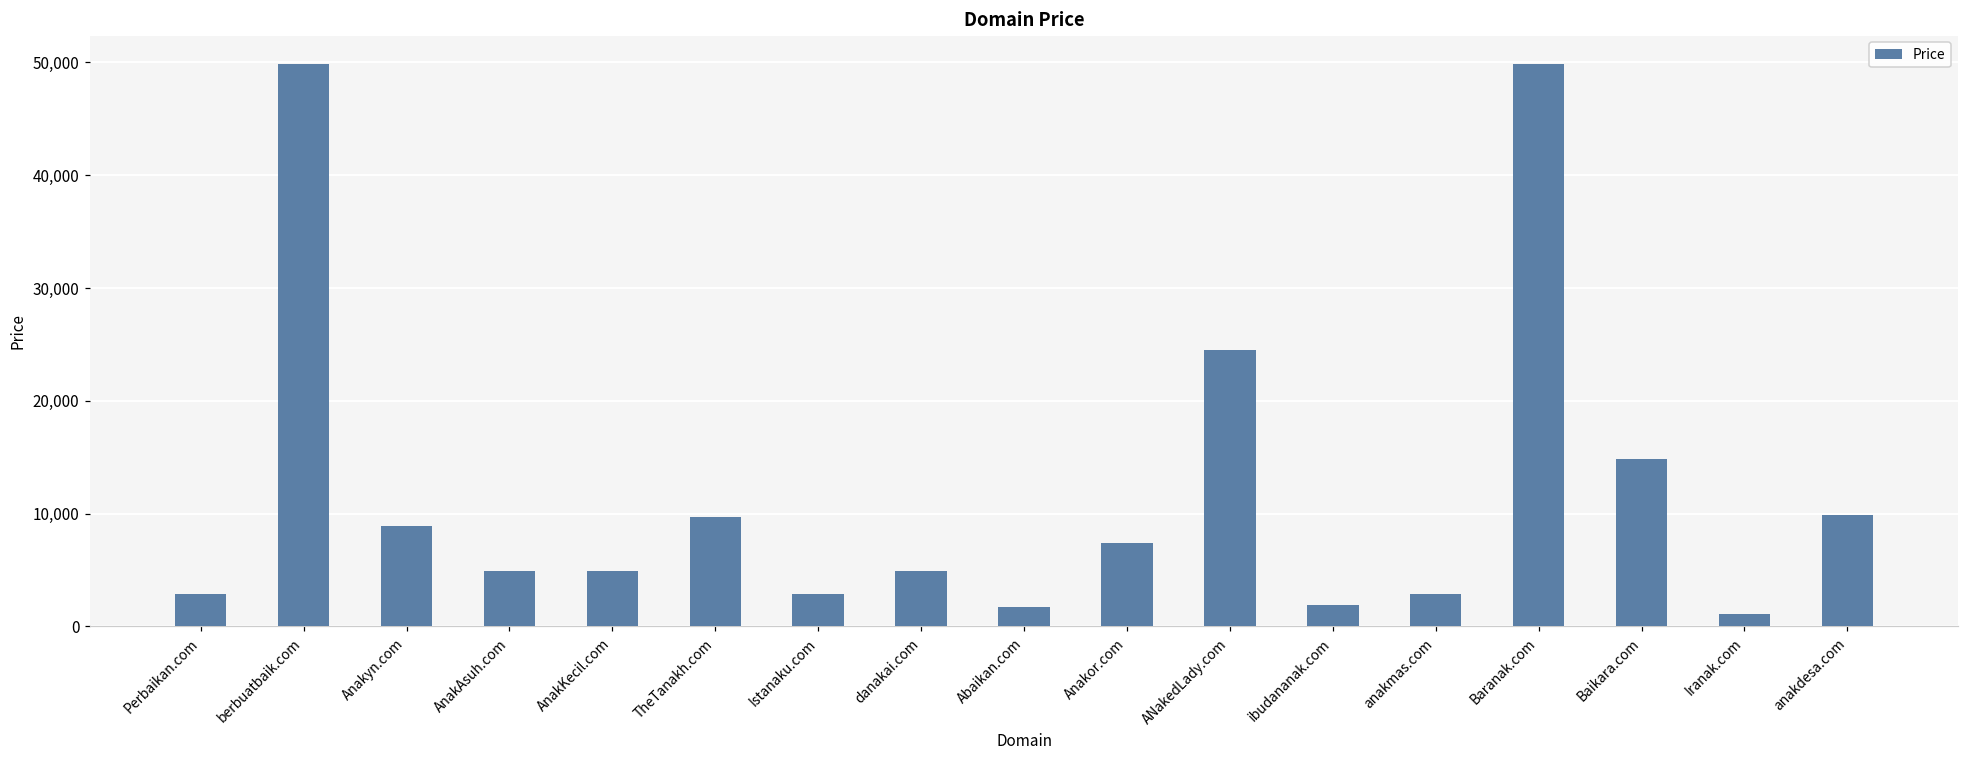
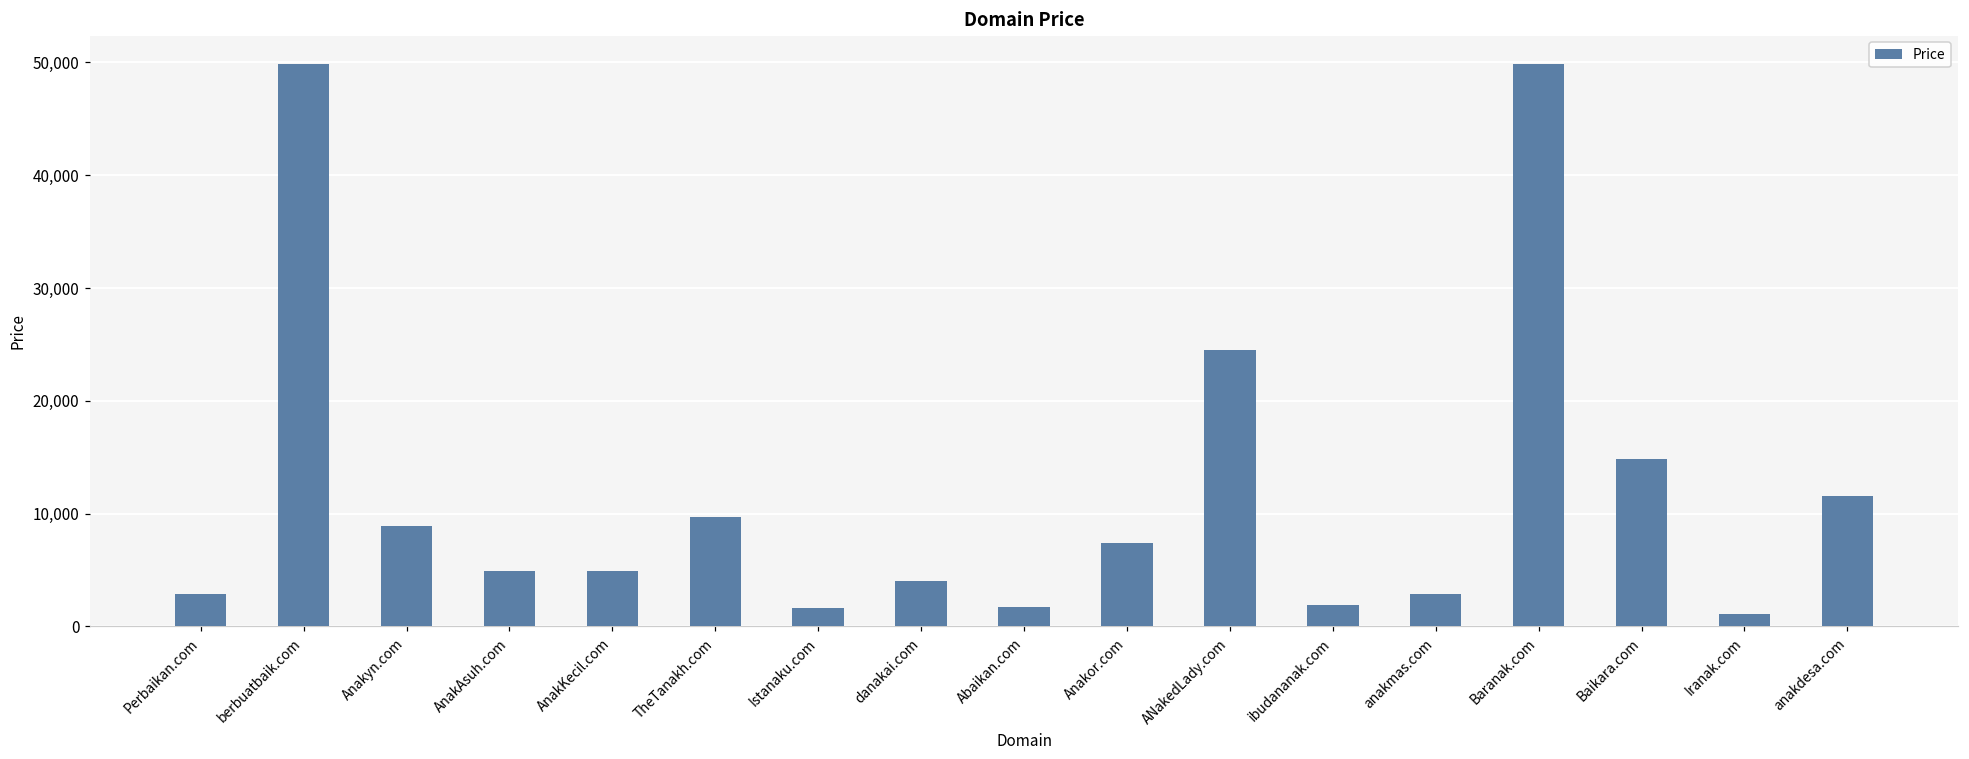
  {
    "Perbaikan.com": "2,900",
    "berbuatbaik.com": "49,900",
    "Anakyn.com": "8,900",
    "AnakAsuh.com": "4,900",
    "AnakKecil.com": "4,900",
    "TheTanakh.com": "9,700",
-   "Istanaku.com": "2,900",
-   "danakai.com": "4,900",
+   "Istanaku.com": "1,700",
+   "danakai.com": "4,000",
    "Abaikan.com": "1,700",
    "Anakor.com": "7,400",
    "ANakedLady.com": "24,500",
    "ibudananak.com": "1,900",
    "anakmas.com": "2,900",
    "Baranak.com": "49,900",
    "Baikara.com": "14,900",
    "Iranak.com": "1,100",
-   "anakdesa.com": "9,900"
+   "anakdesa.com": "11,500"
  }
